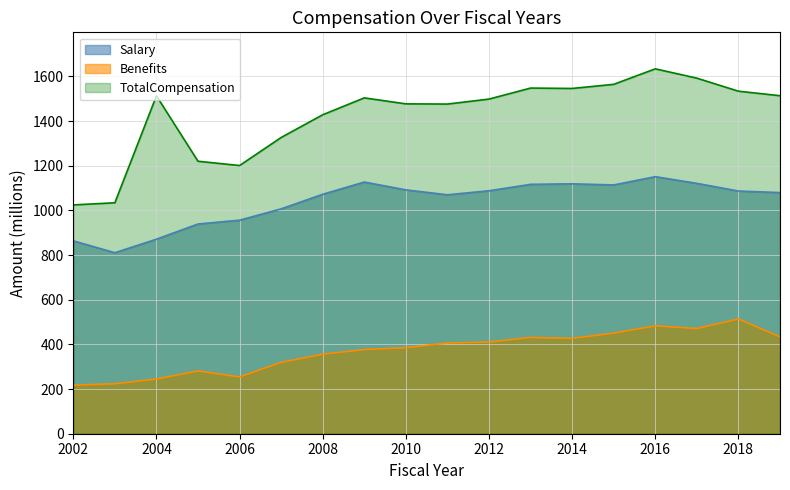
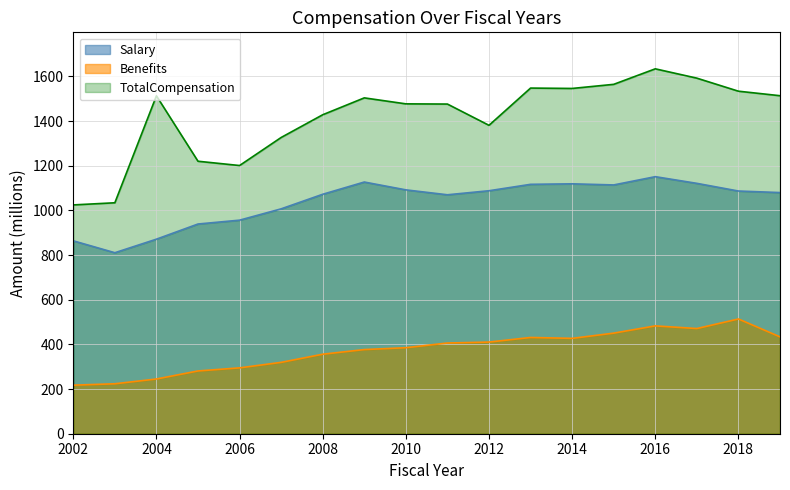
  {
    "Salary": {
      "2002": 860,
      "2004": 870,
      "2006": 960,
      "2008": 1070,
      "2010": 1090,
      "2012": 1090,
      "2014": 1120,
      "2016": 1150,
      "2018": 1090
    },
    "Benefits": {
      "2002": 220,
      "2004": 250,
-     "2006": 250,
+     "2006": 300,
      "2008": 360,
      "2010": 390,
      "2012": 410,
      "2014": 430,
      "2016": 480,
      "2018": 510
    },
    "TotalCompensation": {
      "2002": 1020,
      "2006": 1200,
      "2008": 1430,
      "2010": 1480,
-     "2012": 1500,
+     "2012": 1380,
      "2014": 1550,
      "2016": 1630,
      "2018": 1530
    }
  }
